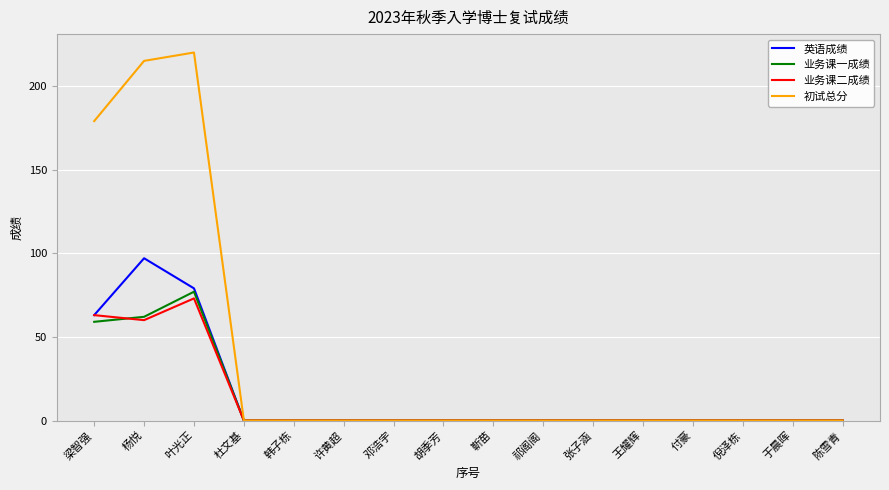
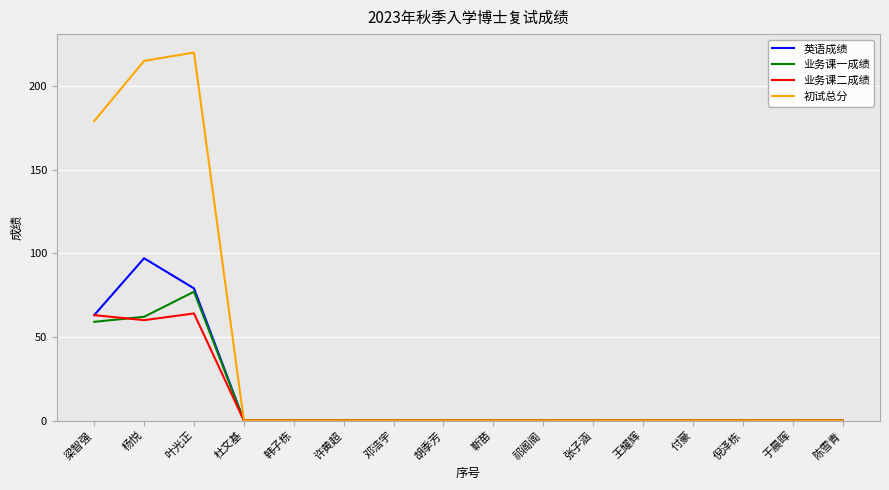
  {
    "英语成绩": {
      "杨悦": 97,
      "叶光正": 79
    },
    "业务课一成绩": {
      "梁智强": 59,
      "杨悦": 62,
      "叶光正": 77
    },
    "业务课二成绩": {
      "杨悦": 60,
-     "叶光正": 73
+     "叶光正": 64
    },
    "初试总分": {
      "梁智强": 179,
      "杨悦": 215,
      "叶光正": 220
    }
  }
